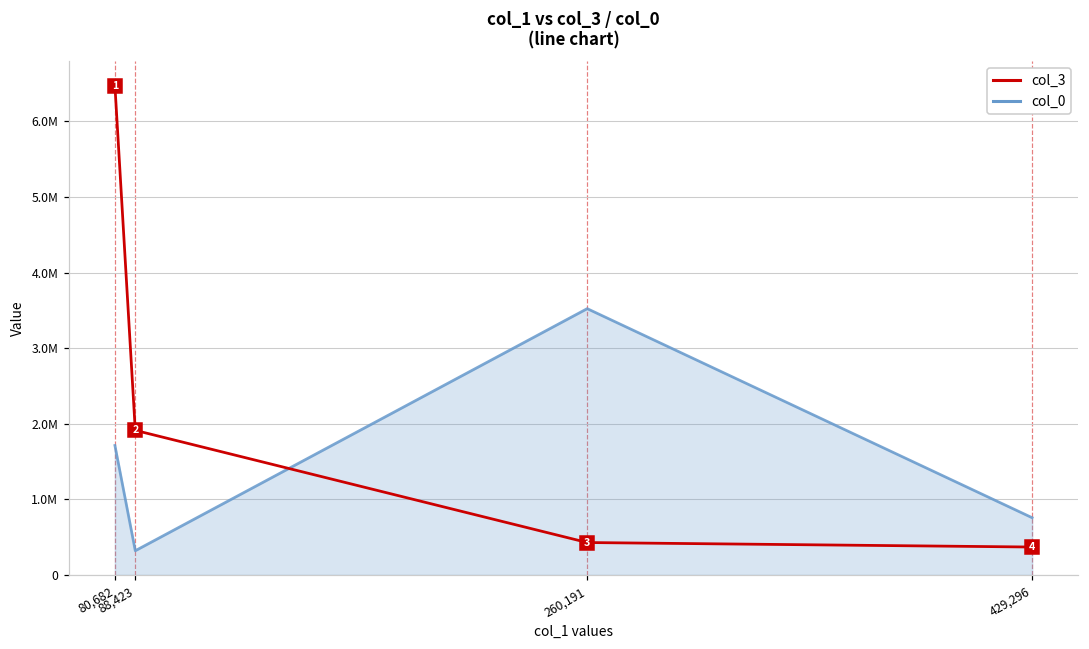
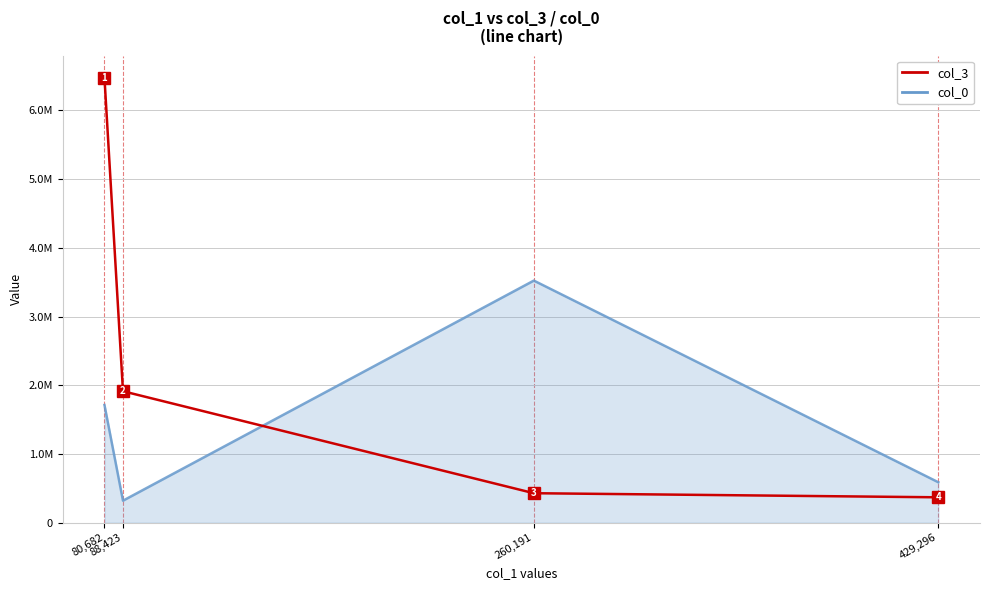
  {
    "col_0": {
      "80,682": 1700000,
      "88,423": 300000,
      "260,191": 3500000,
-     "429,296": 800000
+     "429,296": 600000
    }
  }
